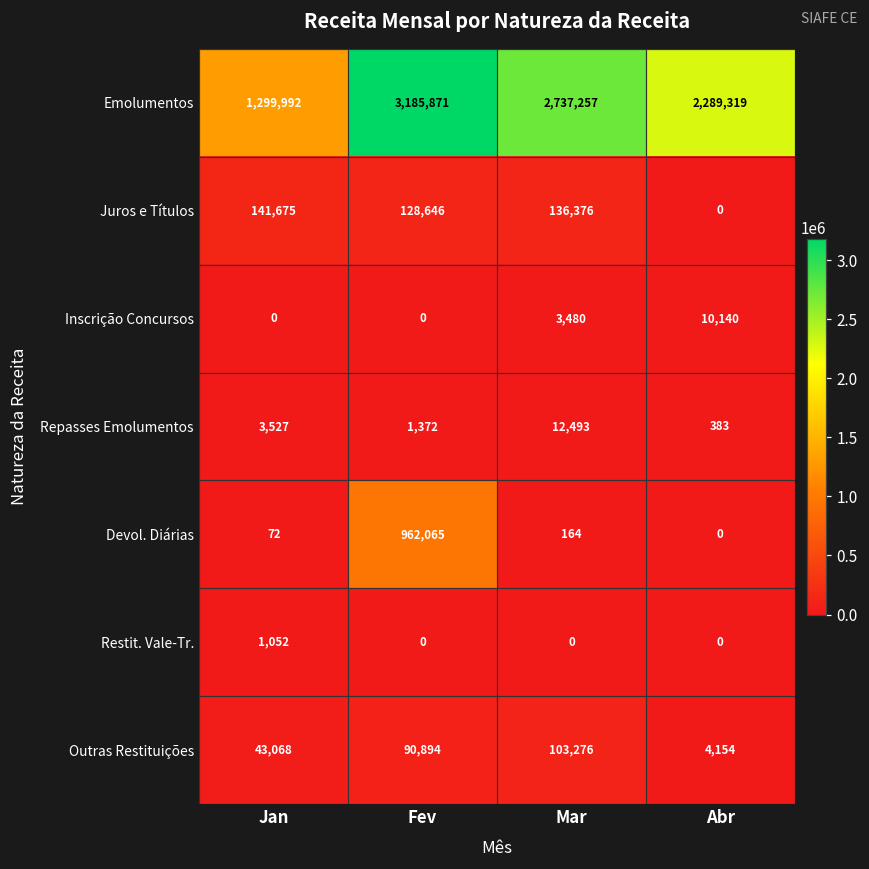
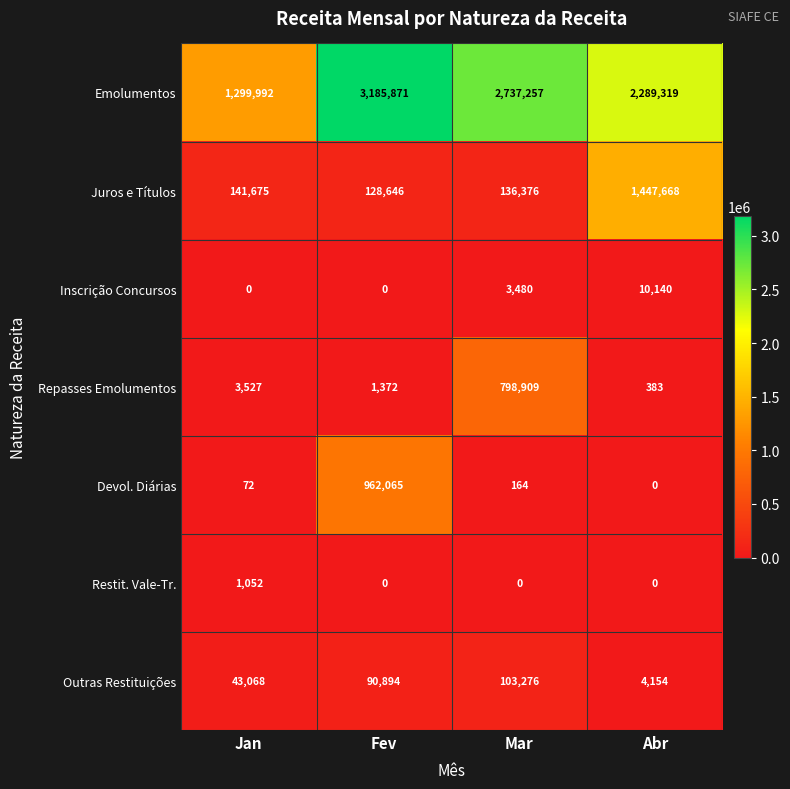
  {
    "Emolumentos": {
      "Jan": "1,299,992",
      "Fev": "3,185,871",
      "Mar": "2,737,257",
      "Abr": "2,289,319"
    },
    "Juros e Títulos": {
      "Jan": "141,675",
      "Fev": "128,646",
      "Mar": "136,376",
-     "Abr": "0"
+     "Abr": "1,447,668"
    },
    "Inscrição Concursos": {
      "Jan": "0",
      "Fev": "0",
      "Mar": "3,480",
      "Abr": "10,140"
    },
    "Repasses Emolumentos": {
      "Jan": "3,527",
      "Fev": "1,372",
-     "Mar": "12,493",
+     "Mar": "798,909",
      "Abr": "383"
    },
    "Devol. Diárias": {
      "Jan": "72",
      "Fev": "962,065",
      "Mar": "164",
      "Abr": "0"
    },
    "Restit. Vale-Tr.": {
      "Jan": "1,052",
      "Fev": "0",
      "Mar": "0",
      "Abr": "0"
    },
    "Outras Restituições": {
      "Jan": "43,068",
      "Fev": "90,894",
      "Mar": "103,276",
      "Abr": "4,154"
    }
  }
